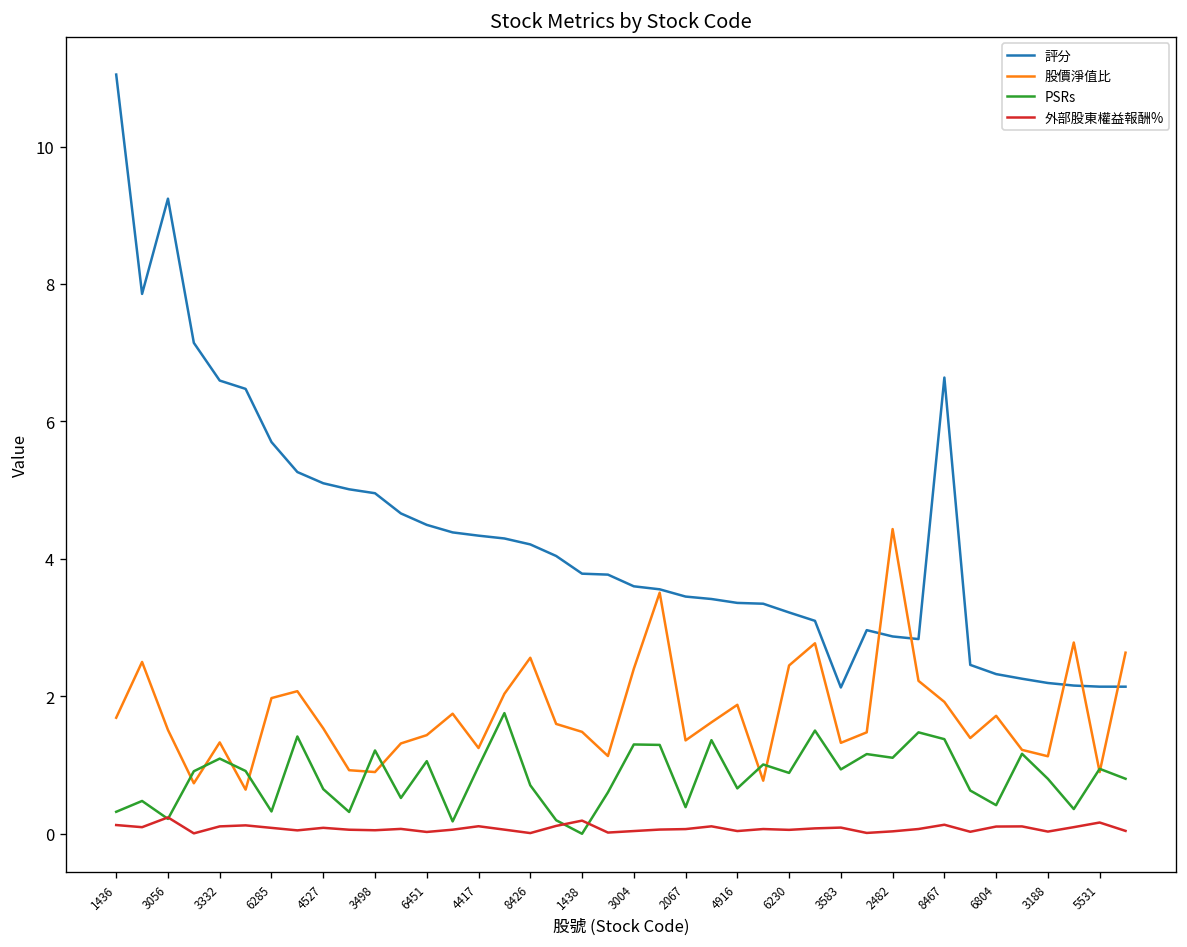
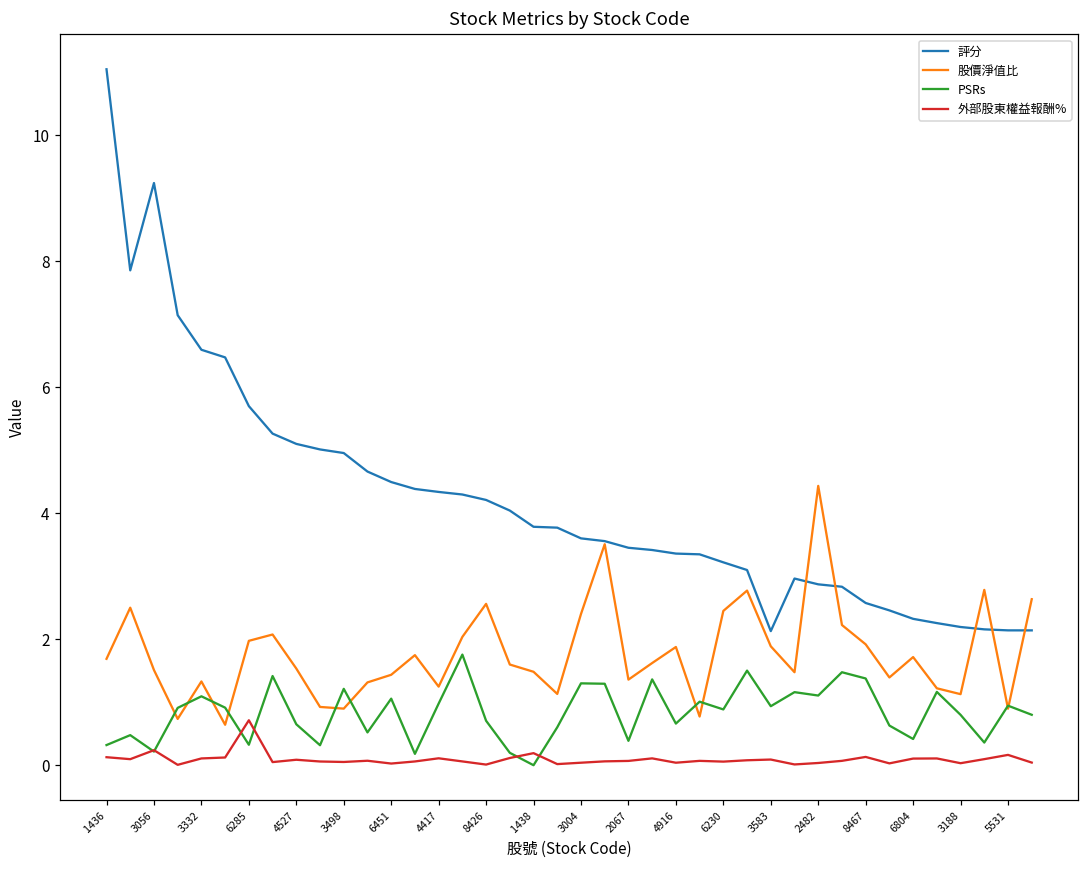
  {
    "評分": {
      "1436": 11.0,
      "3056": 9.2,
      "3332": 6.6,
      "6285": 5.7,
      "4527": 5.1,
      "3498": 5.0,
      "6451": 4.5,
      "4417": 4.3,
      "8426": 4.2,
      "1438": 3.8,
      "3004": 3.6,
      "2067": 3.5,
      "4916": 3.4,
      "6230": 3.2,
      "3583": 2.1,
      "2482": 2.9,
-     "8467": 6.6,
+     "8467": 2.6,
      "6804": 2.3,
      "3188": 2.2,
      "5531": 2.1
    },
    "股價淨值比": {
      "1436": 1.7,
      "3056": 1.5,
      "3332": 1.3,
      "6285": 2.0,
      "4527": 1.5,
      "3498": 0.9,
      "6451": 1.4,
      "4417": 1.2,
      "8426": 2.6,
      "1438": 1.5,
      "3004": 2.4,
      "2067": 1.4,
      "4916": 1.9,
      "6230": 2.4,
-     "3583": 1.3,
+     "3583": 1.9,
      "2482": 4.4,
      "8467": 1.9,
      "6804": 1.7,
      "3188": 1.1,
      "5531": 0.9
    },
    "PSRs": {
      "1436": 0.3,
      "3332": 1.1,
      "6285": 0.3,
      "4527": 0.7,
      "3498": 1.2,
      "6451": 1.1,
      "4417": 1.0,
      "8426": 0.7,
      "1438": 0.0,
      "3004": 1.3,
      "2067": 0.4,
      "4916": 0.7,
      "6230": 0.9,
      "3583": 0.9,
      "2482": 1.1,
      "8467": 1.4,
      "6804": 0.4,
      "3188": 0.8,
      "5531": 0.9
    },
    "外部股東權益報酬%": {
      "1436": 0.1,
      "3332": 0.1,
-     "6285": 0.1,
+     "6285": 0.7,
      "4527": 0.1,
      "3498": 0.1,
      "6451": 0.0,
      "4417": 0.1,
      "8426": 0.0,
      "1438": 0.2,
      "3004": 0.0,
      "2067": 0.1,
      "4916": 0.0,
      "6230": 0.1,
      "3583": 0.1,
      "2482": 0.0,
      "8467": 0.1,
      "6804": 0.1,
      "3188": 0.0,
      "5531": 0.2
    }
  }
